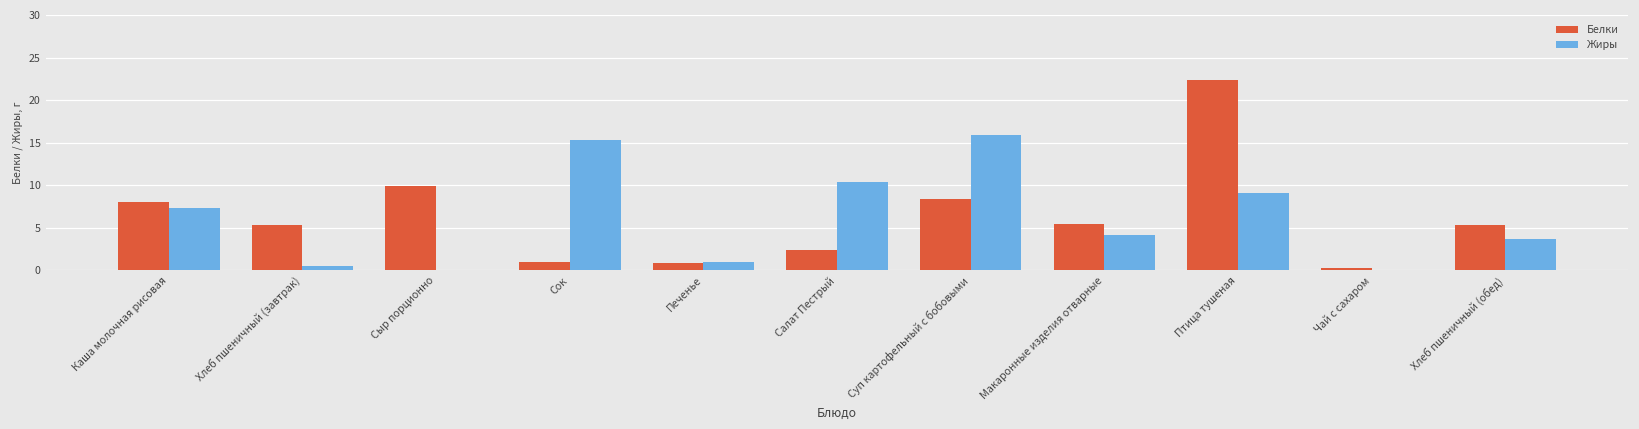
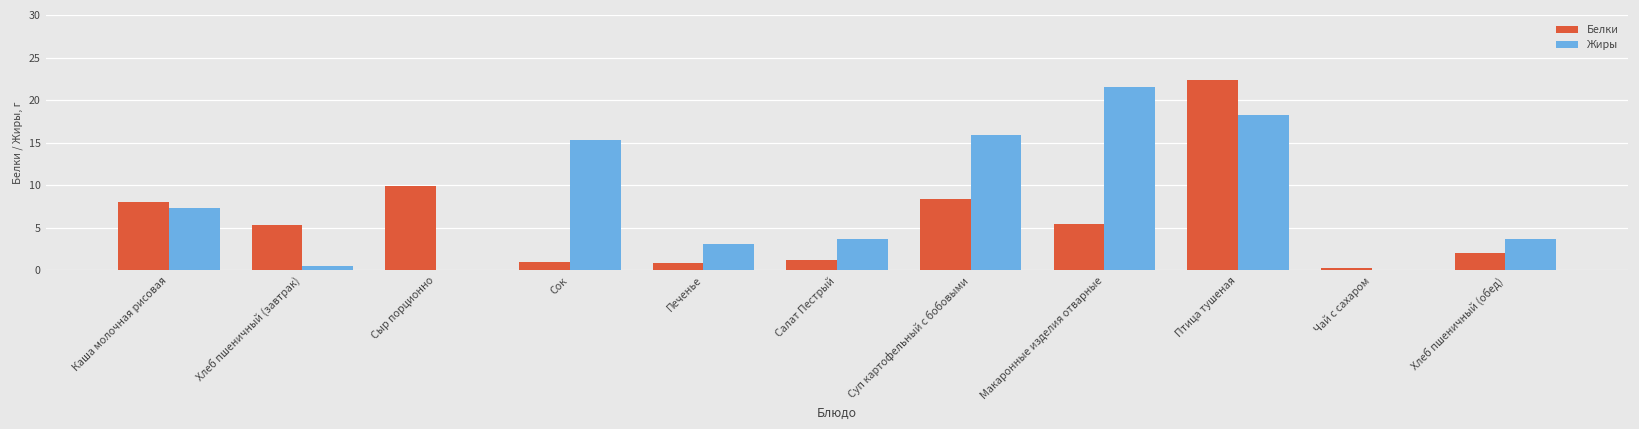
  {
    "Белки": {
      "Каша молочная рисовая": 8,
      "Хлеб пшеничный (завтрак)": 5,
      "Сыр порционно": 10,
      "Сок": 1,
      "Печенье": 1,
-     "Салат Пестрый": 2,
+     "Салат Пестрый": 1,
      "Суп картофельный с бобовыми": 8,
      "Макаронные изделия отварные": 5,
      "Птица тушеная": 22,
-     "Хлеб пшеничный (обед)": 5
+     "Хлеб пшеничный (обед)": 2
    },
    "Жиры": {
      "Каша молочная рисовая": 7,
      "Хлеб пшеничный (завтрак)": 1,
      "Сыр порционно": 0,
      "Сок": 15,
-     "Печенье": 1,
-     "Салат Пестрый": 10,
+     "Печенье": 3,
+     "Салат Пестрый": 4,
      "Суп картофельный с бобовыми": 16,
-     "Макаронные изделия отварные": 4,
-     "Птица тушеная": 9,
+     "Макаронные изделия отварные": 22,
+     "Птица тушеная": 18,
      "Чай с сахаром": 0,
      "Хлеб пшеничный (обед)": 4
    }
  }
